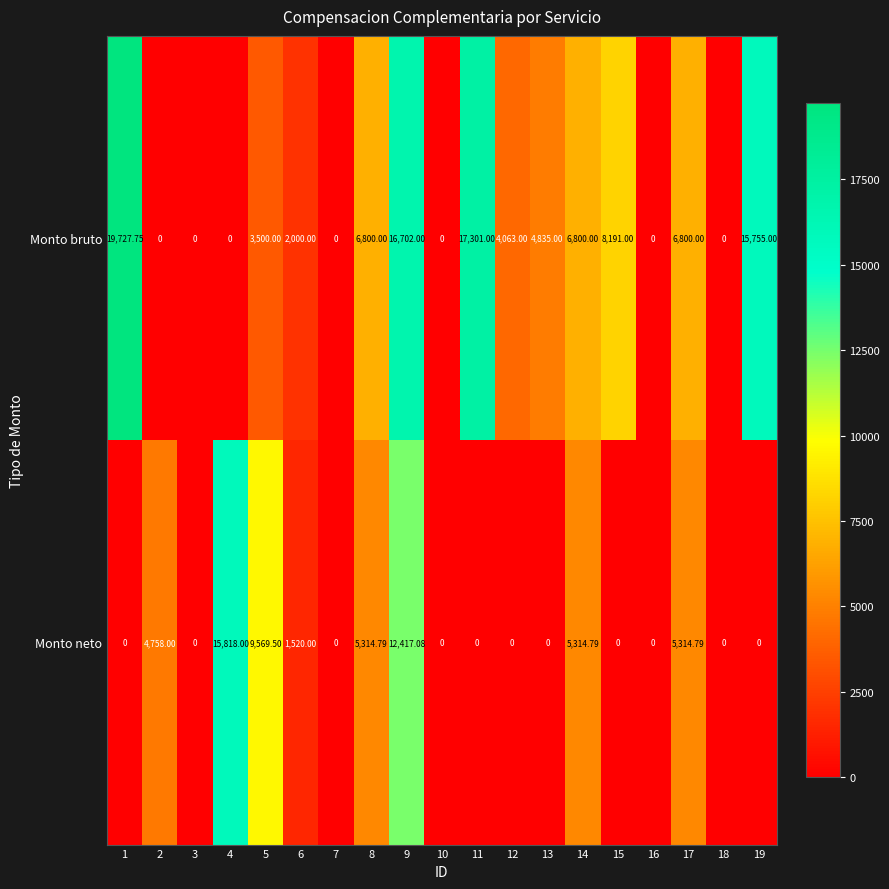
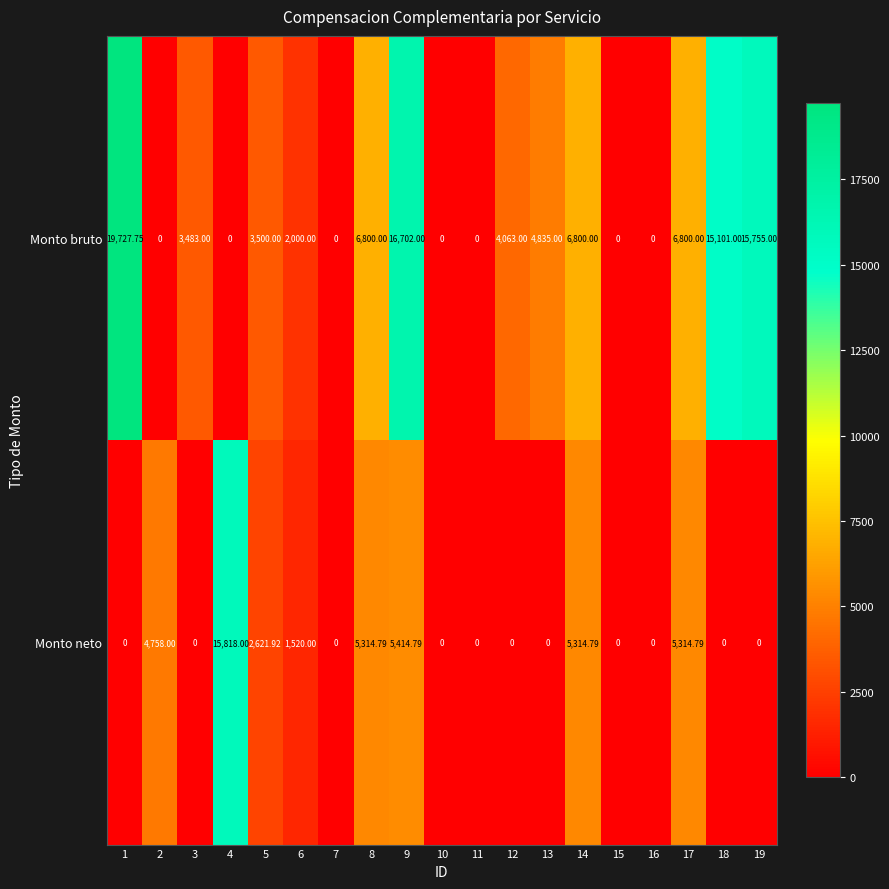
  {
    "Monto bruto": {
      "1": "19,727.75",
      "2": "0",
-     "3": "0",
+     "3": "3,483.00",
      "4": "0",
      "5": "3,500.00",
      "6": "2,000.00",
      "7": "0",
      "8": "6,800.00",
      "9": "16,702.00",
      "10": "0",
-     "11": "17,301.00",
+     "11": "0",
      "12": "4,063.00",
      "13": "4,835.00",
      "14": "6,800.00",
-     "15": "8,191.00",
+     "15": "0",
      "16": "0",
      "17": "6,800.00",
-     "18": "0",
+     "18": "15,101.00",
      "19": "15,755.00"
    },
    "Monto neto": {
      "1": "0",
      "2": "4,758.00",
      "3": "0",
      "4": "15,818.00",
-     "5": "9,569.50",
+     "5": "2,621.92",
      "6": "1,520.00",
      "7": "0",
      "8": "5,314.79",
-     "9": "12,417.08",
+     "9": "5,414.79",
      "10": "0",
      "11": "0",
      "12": "0",
      "13": "0",
      "14": "5,314.79",
      "15": "0",
      "16": "0",
      "17": "5,314.79",
      "18": "0",
      "19": "0"
    }
  }
